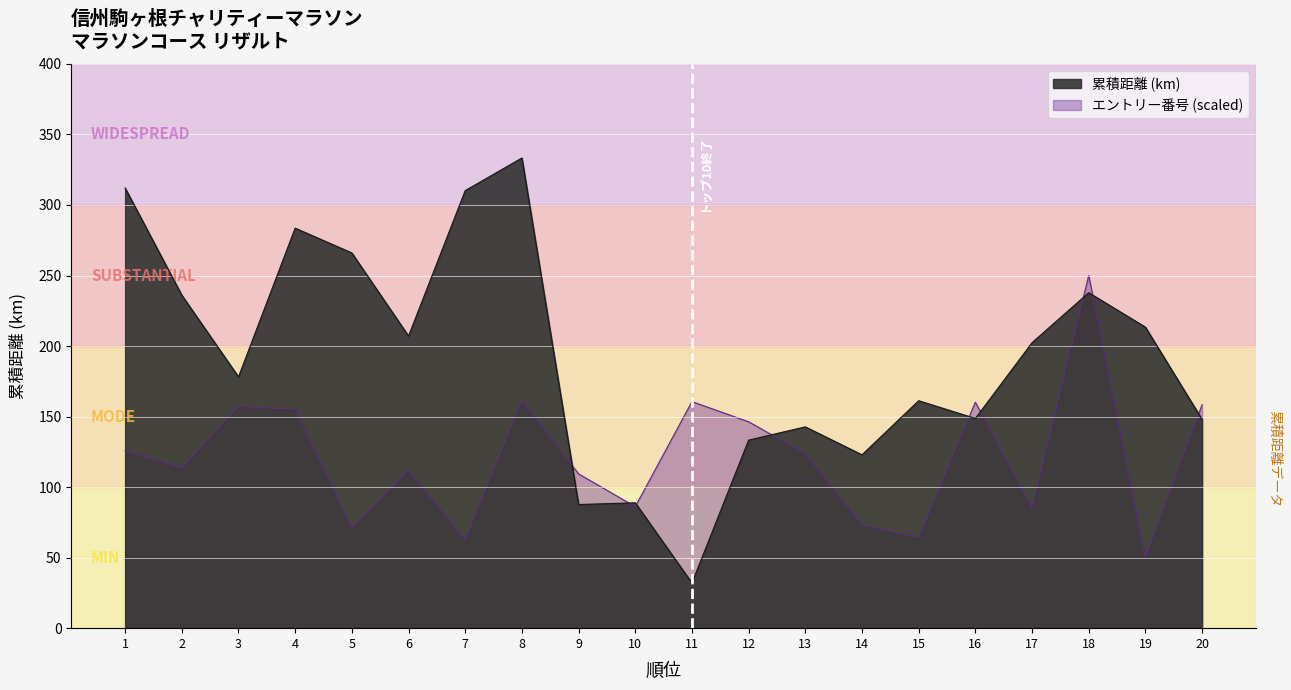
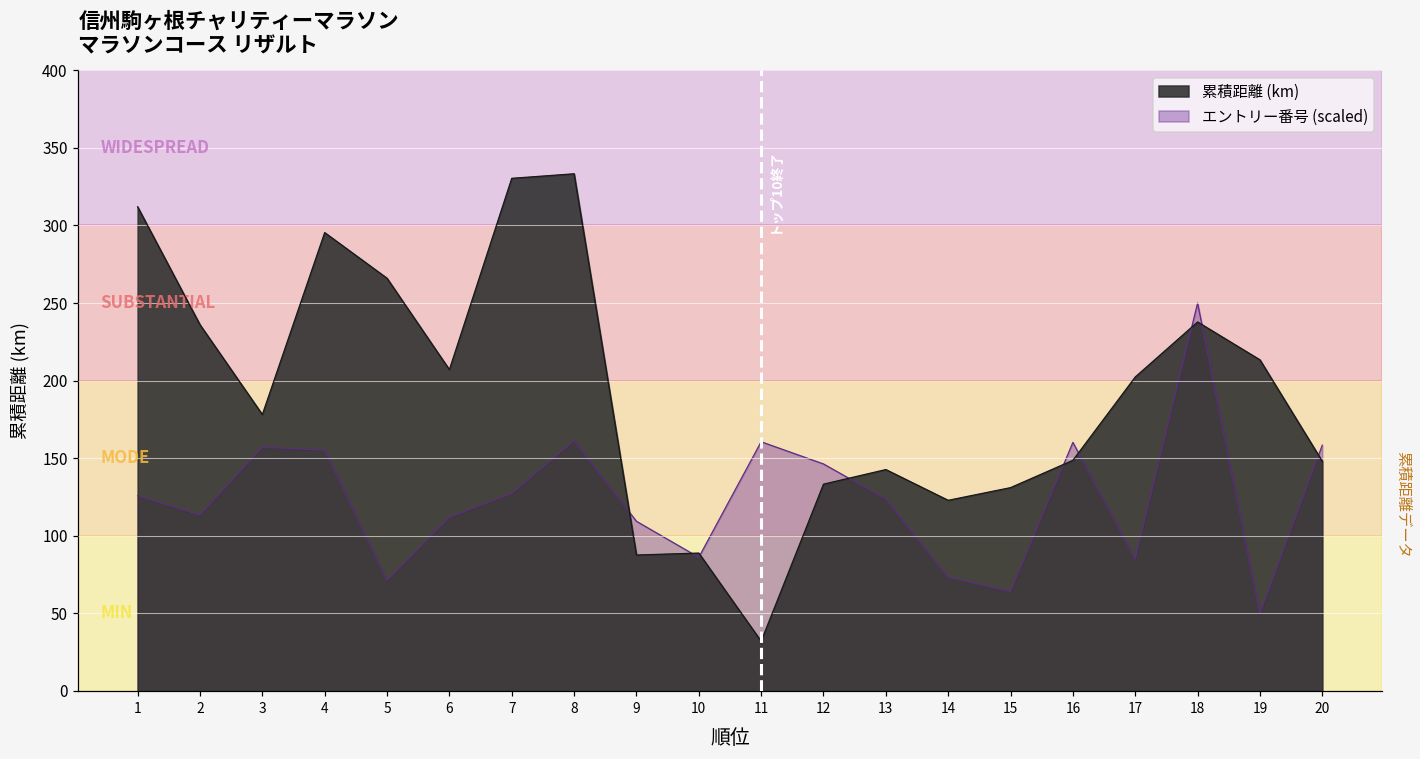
  {
    "累積距離 (km)": {
      "1": 312,
      "2": 236,
      "3": 178,
-     "4": 284,
+     "4": 295,
      "5": 266,
      "6": 207,
-     "7": 310,
+     "7": 330,
      "8": 333,
      "9": 88,
      "10": 89,
      "11": 32,
      "12": 133,
      "13": 143,
      "14": 123,
-     "15": 161,
+     "15": 131,
      "16": 149,
      "17": 202,
      "18": 238,
      "19": 213,
      "20": 148
    },
    "エントリー番号 (scaled)": {
      "1": 126,
      "2": 113,
      "3": 157,
      "4": 155,
      "5": 71,
      "6": 112,
-     "7": 63,
+     "7": 127,
      "8": 161,
      "9": 109,
      "10": 86,
      "11": 161,
      "12": 146,
      "13": 124,
      "14": 73,
      "15": 64,
      "16": 160,
      "17": 85,
      "18": 250,
      "19": 50,
      "20": 158
    }
  }
